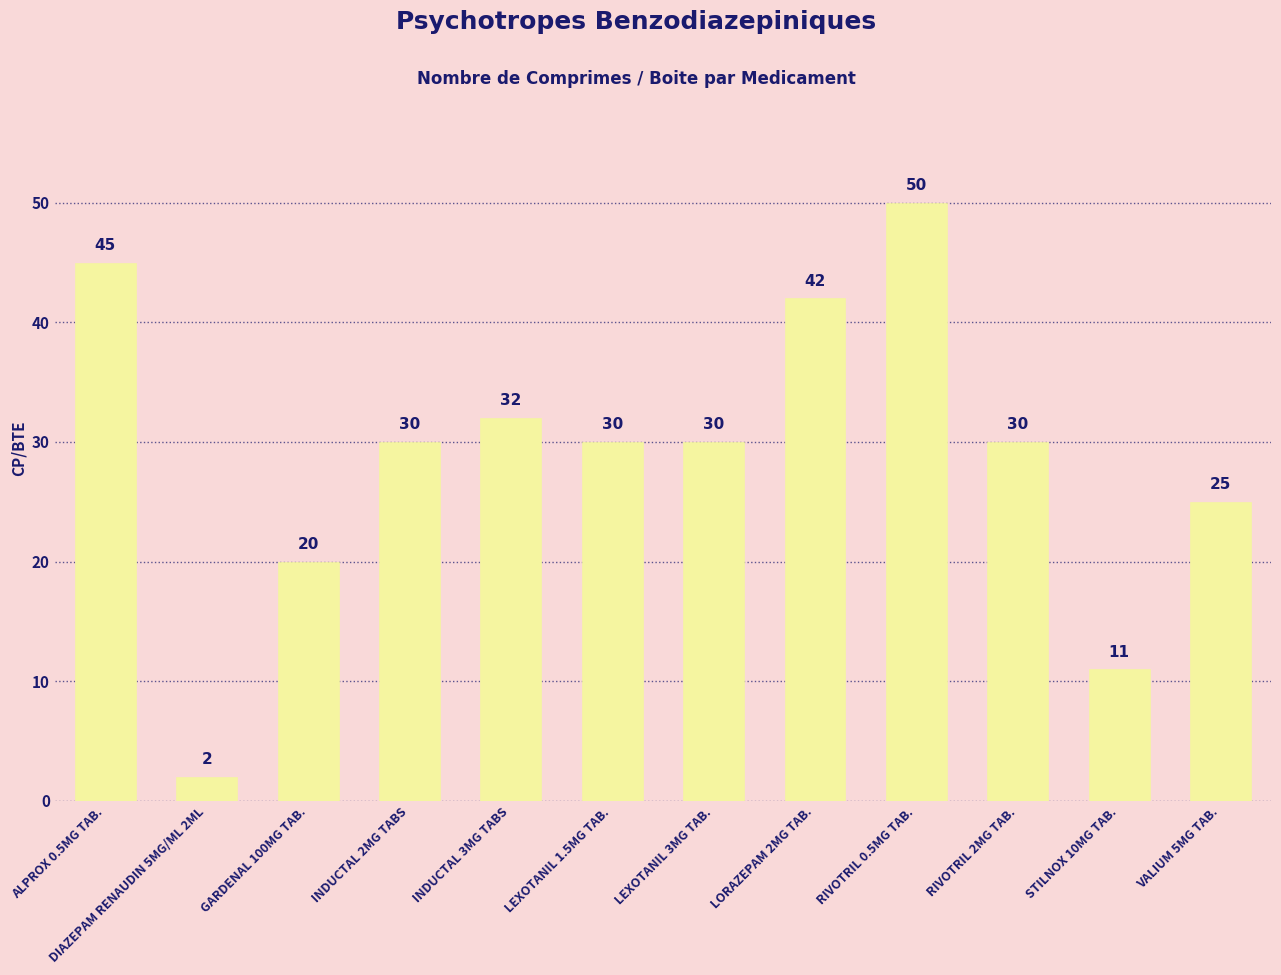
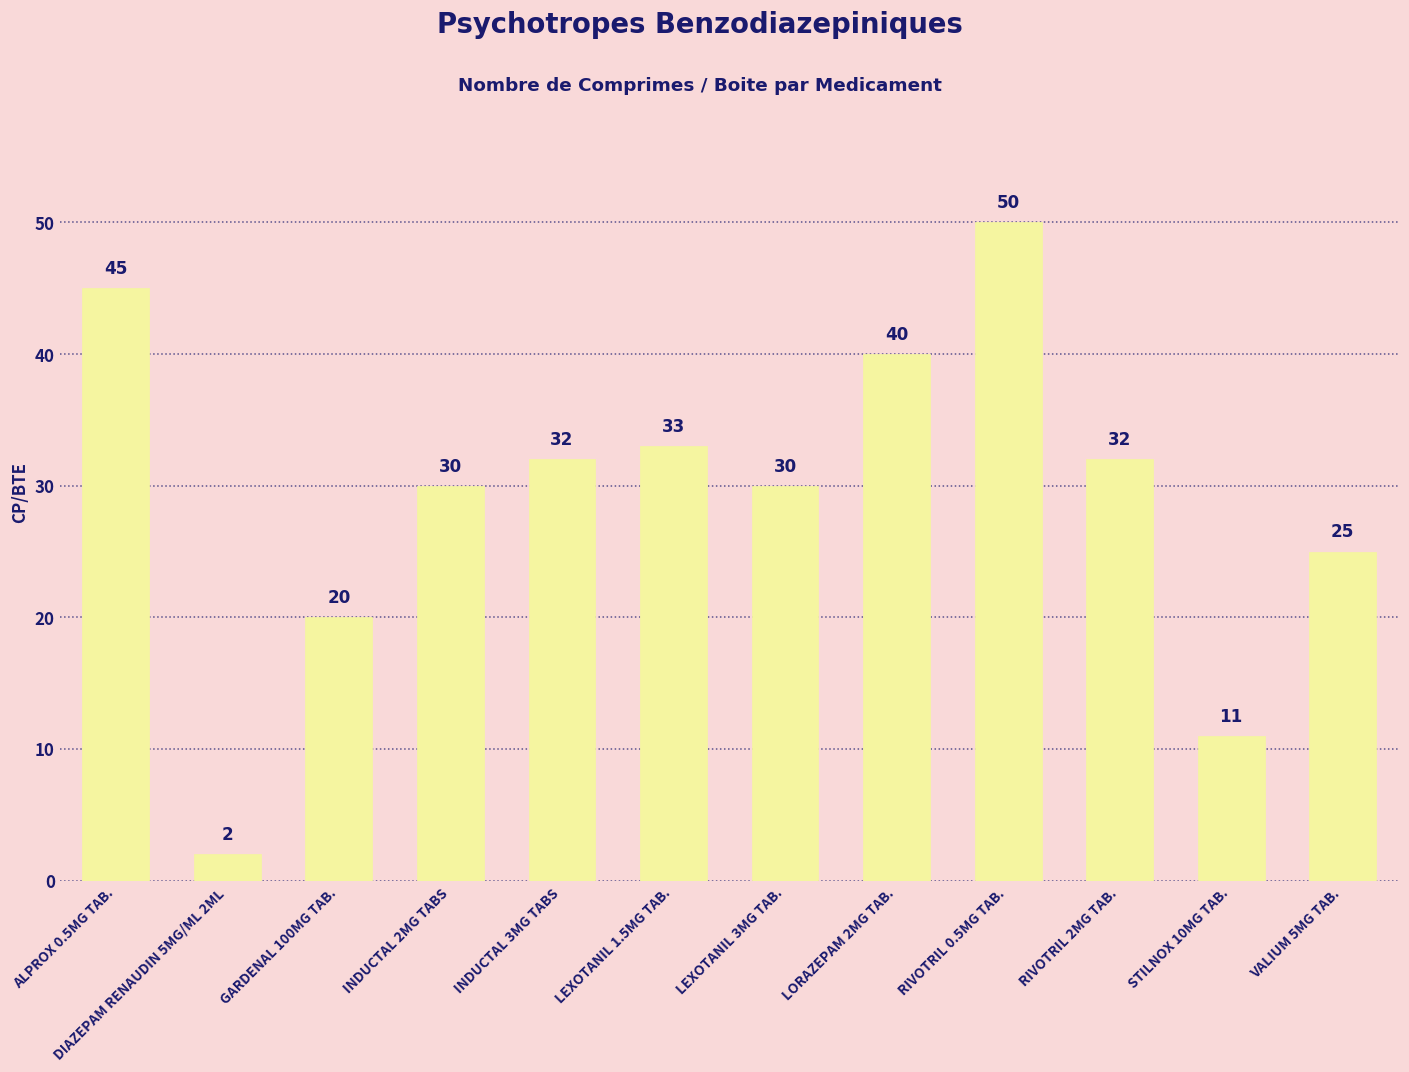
  {
    "ALPROX 0.5MG TAB.": 45,
    "DIAZEPAM RENAUDIN 5MG/ML 2ML": 2,
    "GARDENAL 100MG TAB.": 20,
    "INDUCTAL 2MG TABS": 30,
    "INDUCTAL 3MG TABS": 32,
-   "LEXOTANIL 1.5MG TAB.": 30,
+   "LEXOTANIL 1.5MG TAB.": 33,
    "LEXOTANIL 3MG TAB.": 30,
-   "LORAZEPAM 2MG TAB.": 42,
+   "LORAZEPAM 2MG TAB.": 40,
    "RIVOTRIL 0.5MG TAB.": 50,
-   "RIVOTRIL 2MG TAB.": 30,
+   "RIVOTRIL 2MG TAB.": 32,
    "STILNOX 10MG TAB.": 11,
    "VALIUM 5MG TAB.": 25
  }
